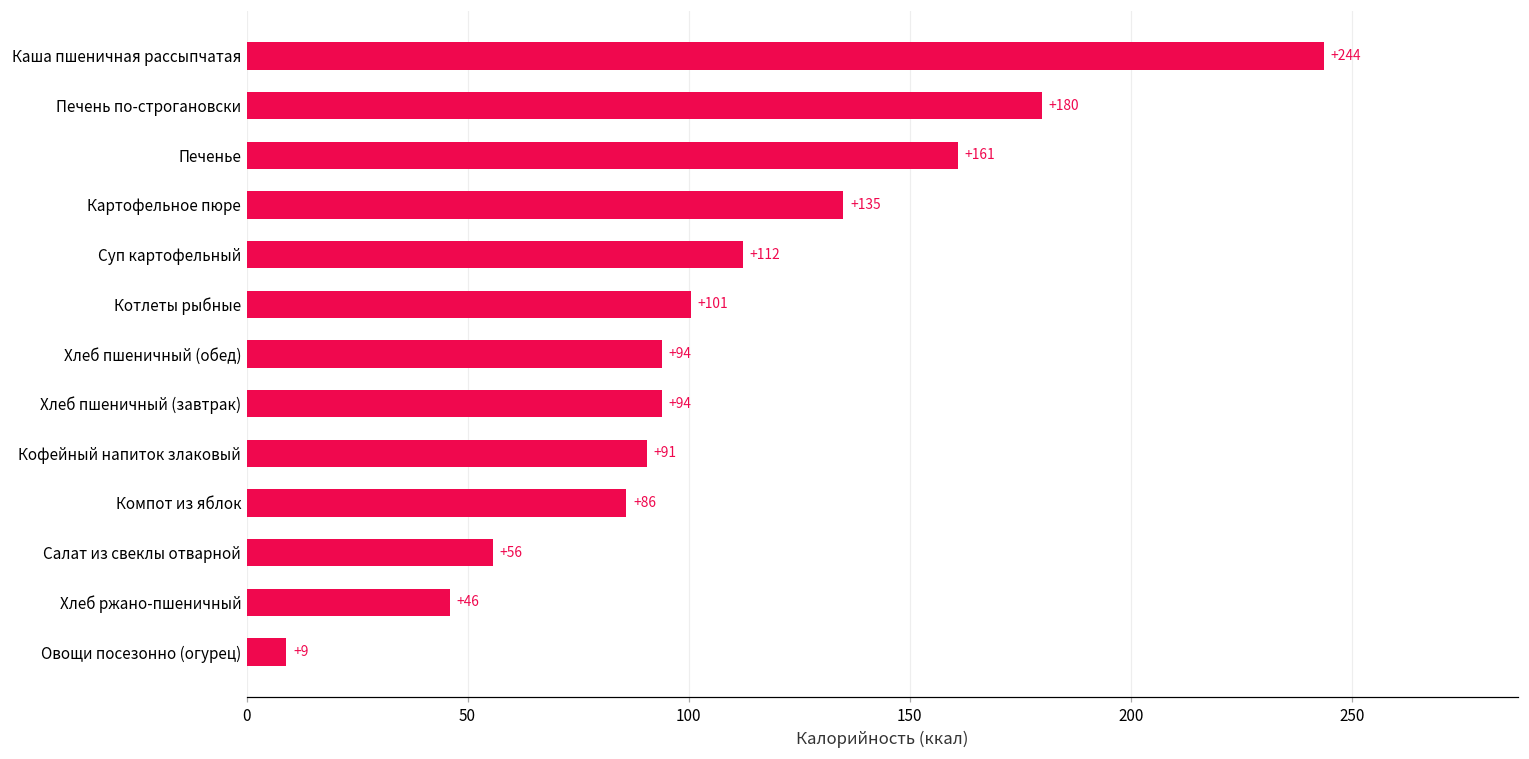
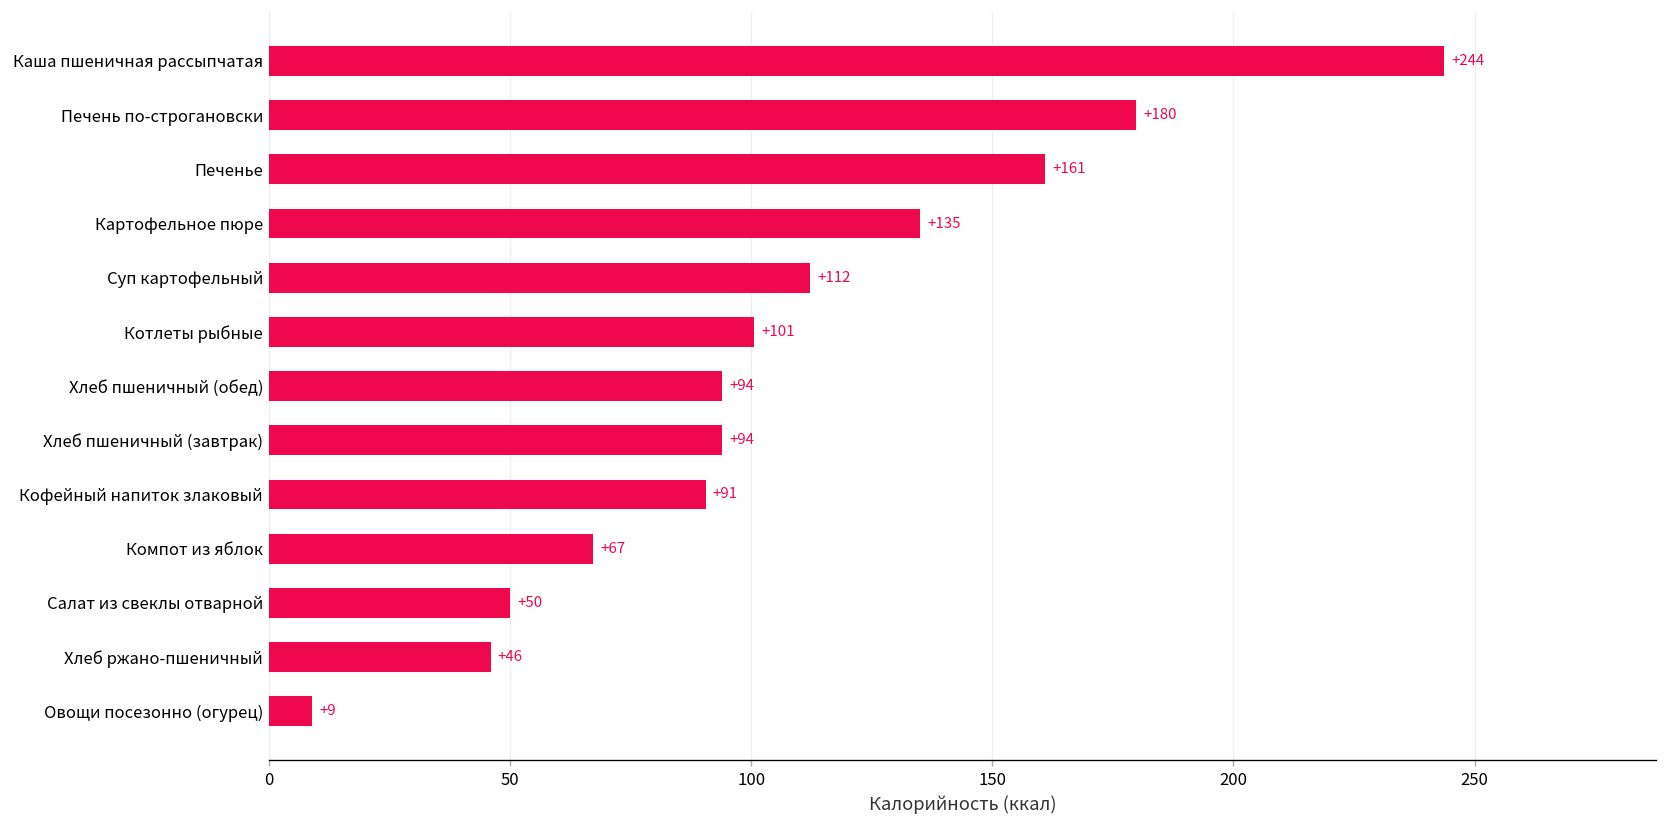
  {
    "Каша пшеничная рассыпчатая": "+244",
    "Печень по-строгановски": "+180",
    "Печенье": "+161",
    "Картофельное пюре": "+135",
    "Суп картофельный": "+112",
    "Котлеты рыбные": "+101",
    "Хлеб пшеничный (обед)": "+94",
    "Хлеб пшеничный (завтрак)": "+94",
    "Кофейный напиток злаковый": "+91",
-   "Компот из яблок": "+86",
-   "Салат из свеклы отварной": "+56",
+   "Компот из яблок": "+67",
+   "Салат из свеклы отварной": "+50",
    "Хлеб ржано-пшеничный": "+46",
    "Овощи посезонно (огурец)": "+9"
  }
